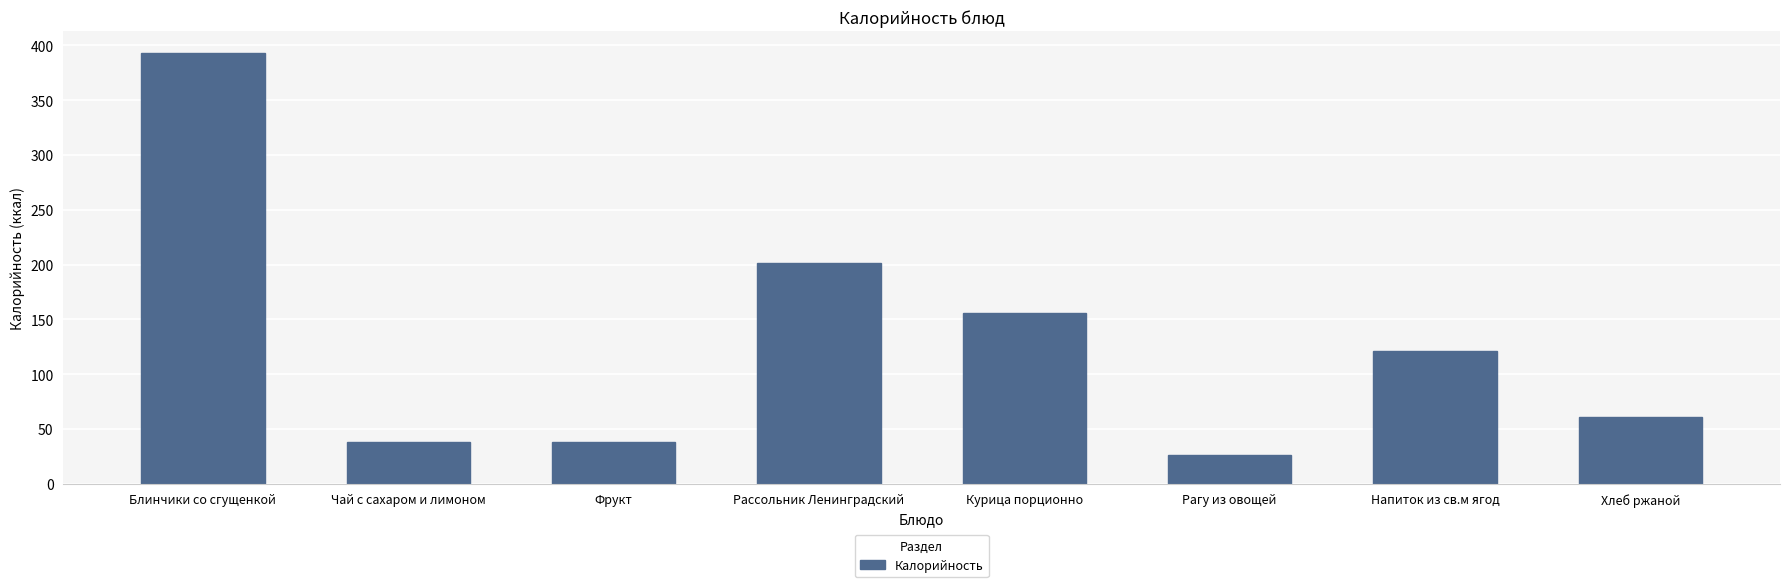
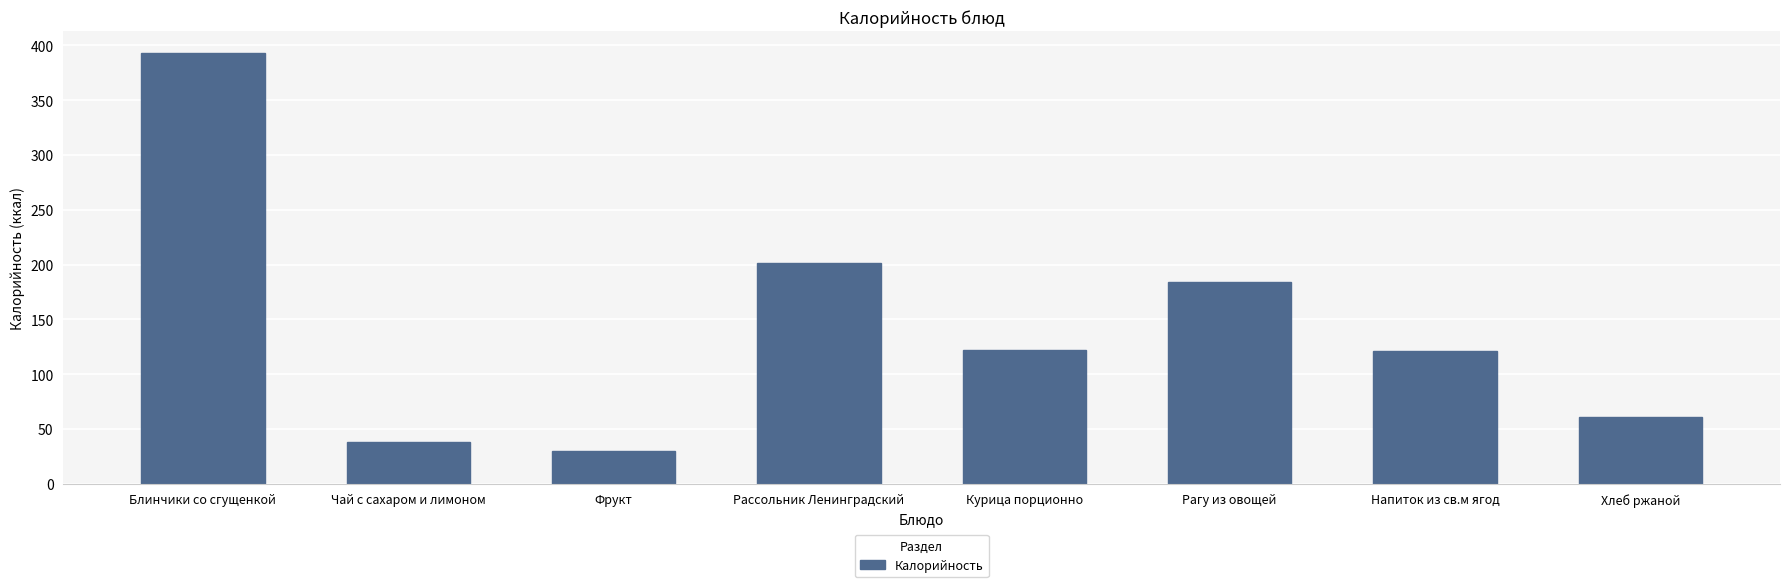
  {
    "Блинчики со сгущенкой": 393,
    "Чай с сахаром и лимоном": 38,
-   "Фрукт": 38,
+   "Фрукт": 30,
    "Рассольник Ленинградский": 201,
-   "Курица порционно": 156,
-   "Рагу из овощей": 26,
+   "Курица порционно": 122,
+   "Рагу из овощей": 184,
    "Напиток из св.м ягод": 122,
    "Хлеб ржаной": 61
  }
